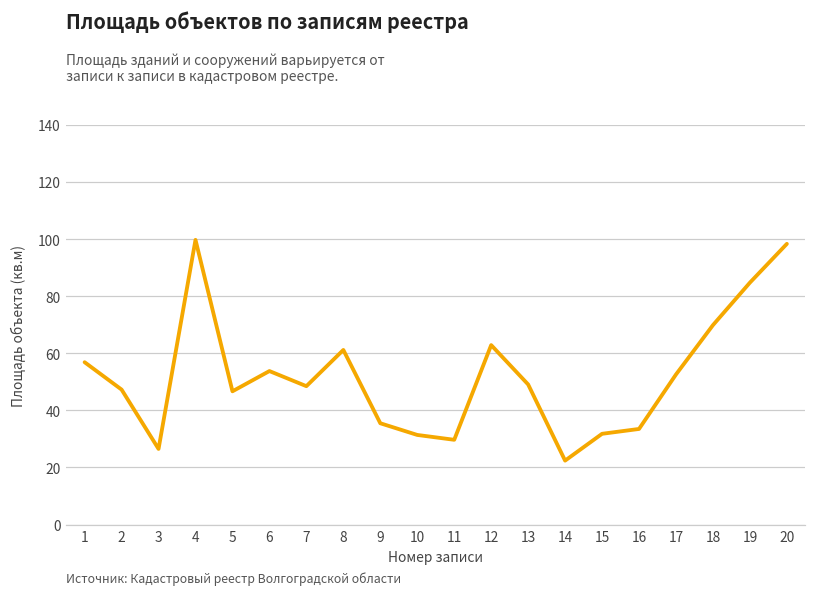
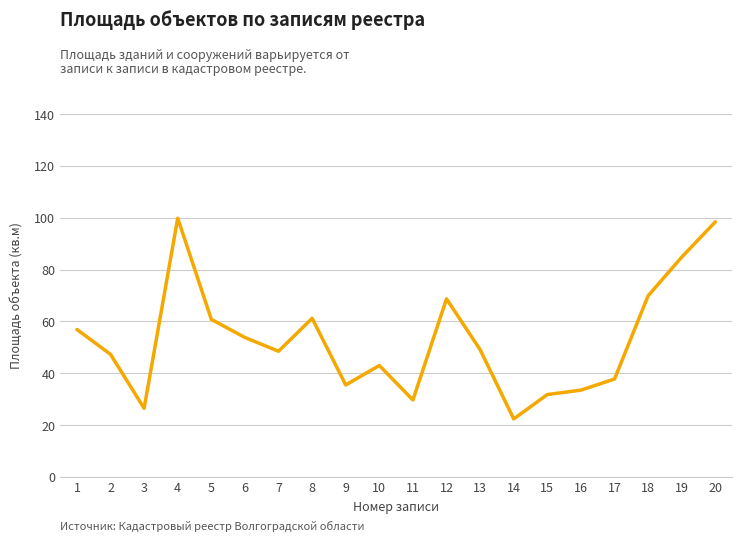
  {
    "1": 57,
    "2": 47,
    "3": 27,
    "4": 100,
-   "5": 47,
+   "5": 61,
    "6": 54,
    "7": 49,
    "8": 61,
    "9": 36,
-   "10": 31,
+   "10": 43,
    "11": 30,
-   "12": 63,
+   "12": 69,
    "13": 49,
    "14": 22,
    "15": 32,
    "16": 34,
-   "17": 53,
+   "17": 38,
    "18": 70,
    "19": 85,
    "20": 98
  }
